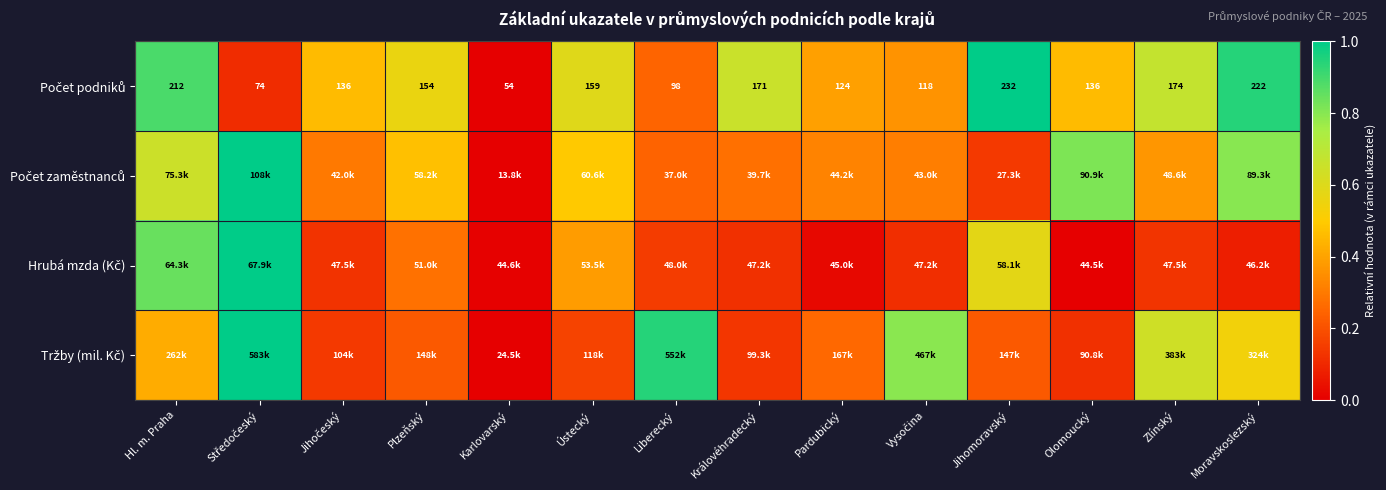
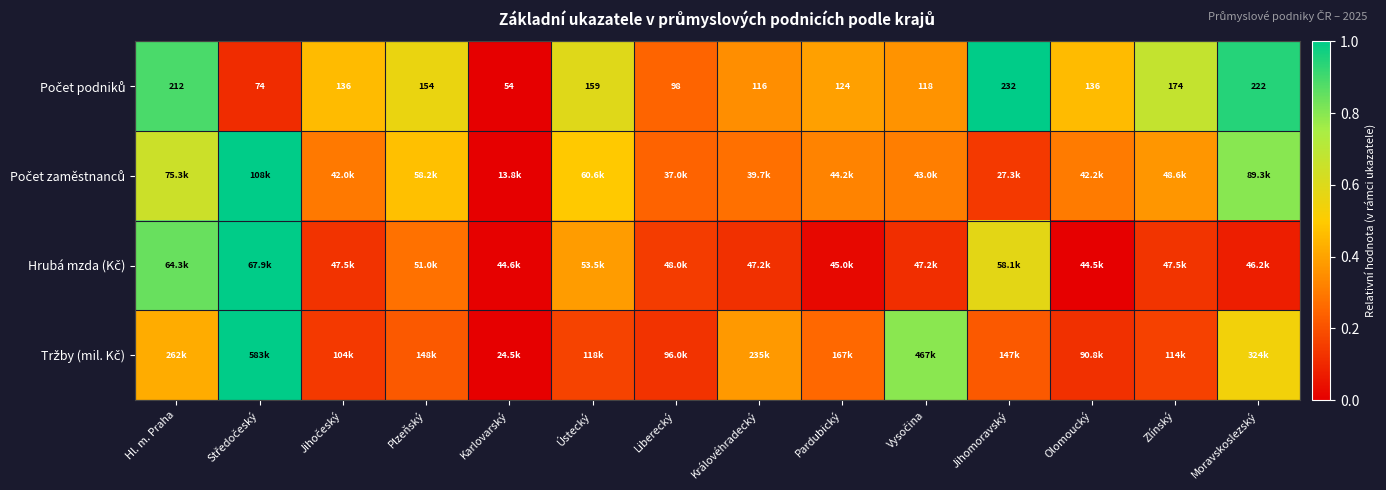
  {
    "Počet podniků": {
      "Hl. m. Praha": "212",
      "Středočeský": "74",
      "Jihočeský": "136",
      "Plzeňský": "154",
      "Karlovarský": "54",
      "Ústecký": "159",
      "Liberecký": "98",
-     "Královéhradecký": "171",
+     "Královéhradecký": "116",
      "Pardubický": "124",
      "Vysočina": "118",
      "Jihomoravský": "232",
      "Olomoucký": "136",
      "Zlínský": "174",
      "Moravskoslezský": "222"
    },
    "Počet zaměstnanců": {
      "Hl. m. Praha": "75.3k",
      "Středočeský": "108k",
      "Jihočeský": "42.0k",
      "Plzeňský": "58.2k",
      "Karlovarský": "13.8k",
      "Ústecký": "60.6k",
      "Liberecký": "37.0k",
      "Královéhradecký": "39.7k",
      "Pardubický": "44.2k",
      "Vysočina": "43.0k",
      "Jihomoravský": "27.3k",
-     "Olomoucký": "90.9k",
+     "Olomoucký": "42.2k",
      "Zlínský": "48.6k",
      "Moravskoslezský": "89.3k"
    },
    "Hrubá mzda (Kč)": {
      "Hl. m. Praha": "64.3k",
      "Středočeský": "67.9k",
      "Jihočeský": "47.5k",
      "Plzeňský": "51.0k",
      "Karlovarský": "44.6k",
      "Ústecký": "53.5k",
      "Liberecký": "48.0k",
      "Královéhradecký": "47.2k",
      "Pardubický": "45.0k",
      "Vysočina": "47.2k",
      "Jihomoravský": "58.1k",
      "Olomoucký": "44.5k",
      "Zlínský": "47.5k",
      "Moravskoslezský": "46.2k"
    },
    "Tržby (mil. Kč)": {
      "Hl. m. Praha": "262k",
      "Středočeský": "583k",
      "Jihočeský": "104k",
      "Plzeňský": "148k",
      "Karlovarský": "24.5k",
      "Ústecký": "118k",
-     "Liberecký": "552k",
-     "Královéhradecký": "99.3k",
+     "Liberecký": "96.0k",
+     "Královéhradecký": "235k",
      "Pardubický": "167k",
      "Vysočina": "467k",
      "Jihomoravský": "147k",
      "Olomoucký": "90.8k",
-     "Zlínský": "383k",
+     "Zlínský": "114k",
      "Moravskoslezský": "324k"
    }
  }
